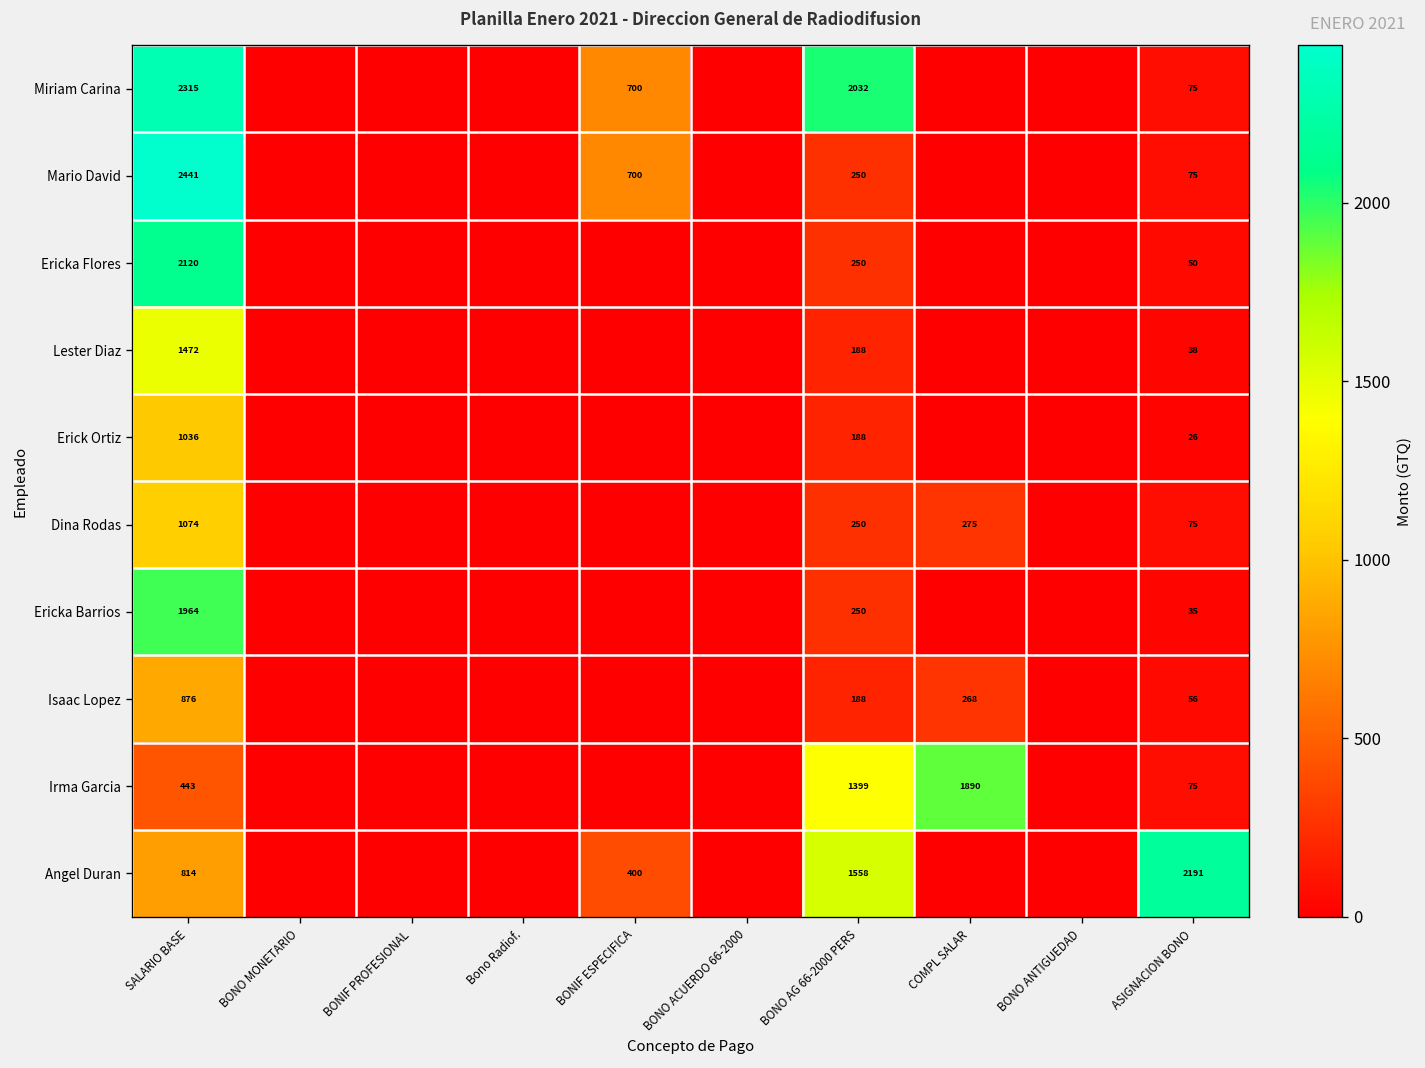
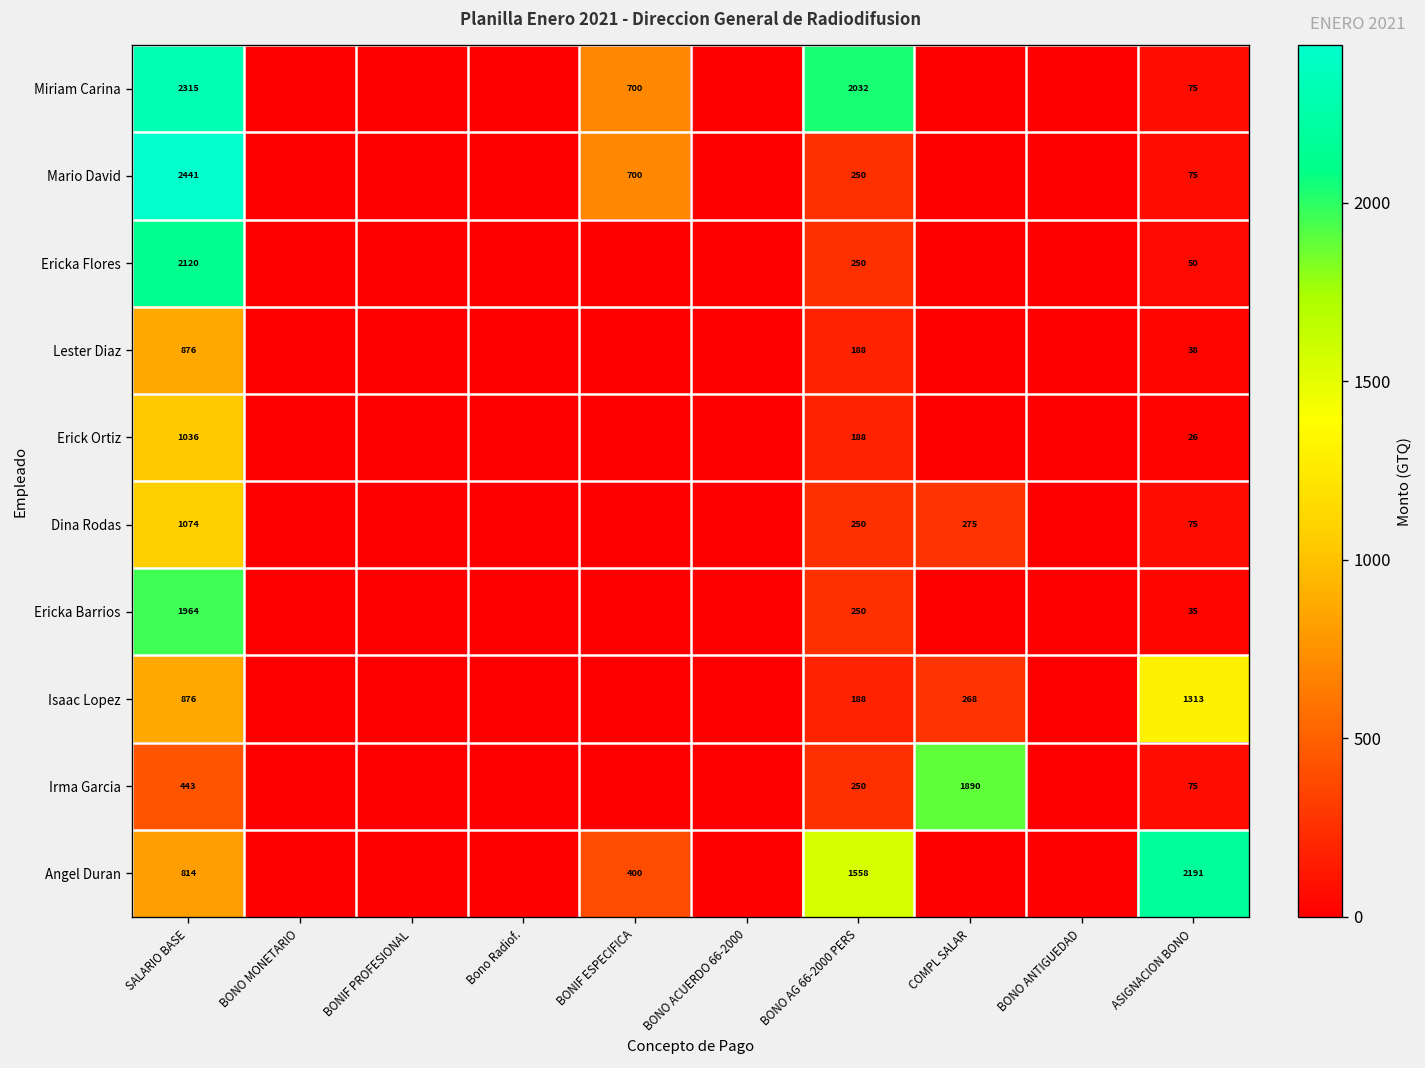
  {
    "Miriam Carina": {
      "SALARIO BASE": 2315,
      "BONIF ESPECIFICA": 700,
      "BONO AG 66-2000 PERS": 2032,
      "ASIGNACION BONO": 75
    },
    "Mario David": {
      "SALARIO BASE": 2441,
      "BONIF ESPECIFICA": 700,
      "BONO AG 66-2000 PERS": 250,
      "ASIGNACION BONO": 75
    },
    "Ericka Flores": {
      "SALARIO BASE": 2120,
      "BONO AG 66-2000 PERS": 250,
      "ASIGNACION BONO": 50
    },
    "Lester Diaz": {
-     "SALARIO BASE": 1472,
+     "SALARIO BASE": 876,
      "BONO AG 66-2000 PERS": 188,
      "ASIGNACION BONO": 38
    },
    "Erick Ortiz": {
      "SALARIO BASE": 1036,
      "BONO AG 66-2000 PERS": 188,
      "ASIGNACION BONO": 26
    },
    "Dina Rodas": {
      "SALARIO BASE": 1074,
      "BONO AG 66-2000 PERS": 250,
      "COMPL SALAR": 275,
      "ASIGNACION BONO": 75
    },
    "Ericka Barrios": {
      "SALARIO BASE": 1964,
      "BONO AG 66-2000 PERS": 250,
      "ASIGNACION BONO": 35
    },
    "Isaac Lopez": {
      "SALARIO BASE": 876,
      "BONO AG 66-2000 PERS": 188,
      "COMPL SALAR": 268,
-     "ASIGNACION BONO": 56
+     "ASIGNACION BONO": 1313
    },
    "Irma Garcia": {
      "SALARIO BASE": 443,
-     "BONO AG 66-2000 PERS": 1399,
+     "BONO AG 66-2000 PERS": 250,
      "COMPL SALAR": 1890,
      "ASIGNACION BONO": 75
    },
    "Angel Duran": {
      "SALARIO BASE": 814,
      "BONIF ESPECIFICA": 400,
      "BONO AG 66-2000 PERS": 1558,
      "ASIGNACION BONO": 2191
    }
  }
